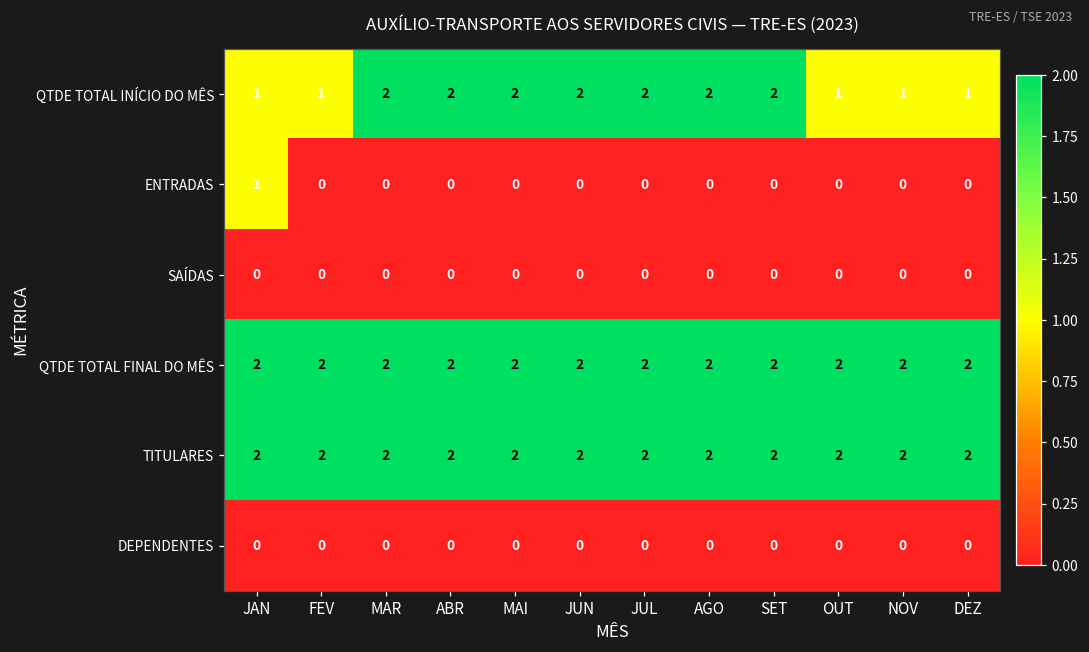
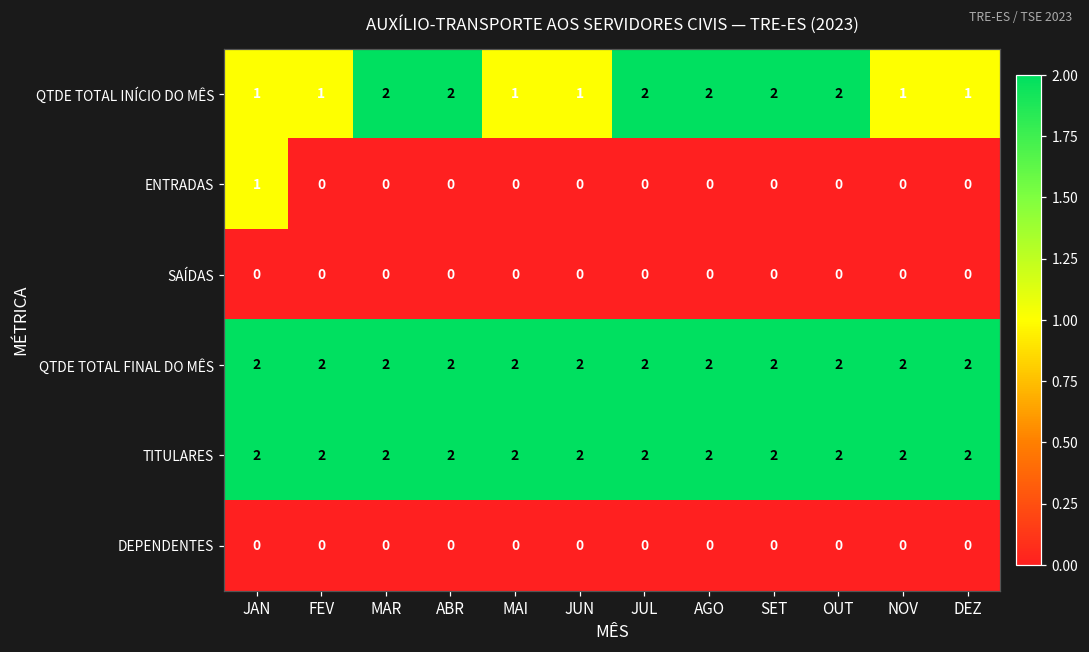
  {
    "QTDE TOTAL INÍCIO DO MÊS": {
      "JAN": 1,
      "FEV": 1,
      "MAR": 2,
      "ABR": 2,
-     "MAI": 2,
-     "JUN": 2,
+     "MAI": 1,
+     "JUN": 1,
      "JUL": 2,
      "AGO": 2,
      "SET": 2,
-     "OUT": 1,
+     "OUT": 2,
      "NOV": 1,
      "DEZ": 1
    },
    "ENTRADAS": {
      "JAN": 1,
      "FEV": 0,
      "MAR": 0,
      "ABR": 0,
      "MAI": 0,
      "JUN": 0,
      "JUL": 0,
      "AGO": 0,
      "SET": 0,
      "OUT": 0,
      "NOV": 0,
      "DEZ": 0
    },
    "SAÍDAS": {
      "JAN": 0,
      "FEV": 0,
      "MAR": 0,
      "ABR": 0,
      "MAI": 0,
      "JUN": 0,
      "JUL": 0,
      "AGO": 0,
      "SET": 0,
      "OUT": 0,
      "NOV": 0,
      "DEZ": 0
    },
    "QTDE TOTAL FINAL DO MÊS": {
      "JAN": 2,
      "FEV": 2,
      "MAR": 2,
      "ABR": 2,
      "MAI": 2,
      "JUN": 2,
      "JUL": 2,
      "AGO": 2,
      "SET": 2,
      "OUT": 2,
      "NOV": 2,
      "DEZ": 2
    },
    "TITULARES": {
      "JAN": 2,
      "FEV": 2,
      "MAR": 2,
      "ABR": 2,
      "MAI": 2,
      "JUN": 2,
      "JUL": 2,
      "AGO": 2,
      "SET": 2,
      "OUT": 2,
      "NOV": 2,
      "DEZ": 2
    },
    "DEPENDENTES": {
      "JAN": 0,
      "FEV": 0,
      "MAR": 0,
      "ABR": 0,
      "MAI": 0,
      "JUN": 0,
      "JUL": 0,
      "AGO": 0,
      "SET": 0,
      "OUT": 0,
      "NOV": 0,
      "DEZ": 0
    }
  }
